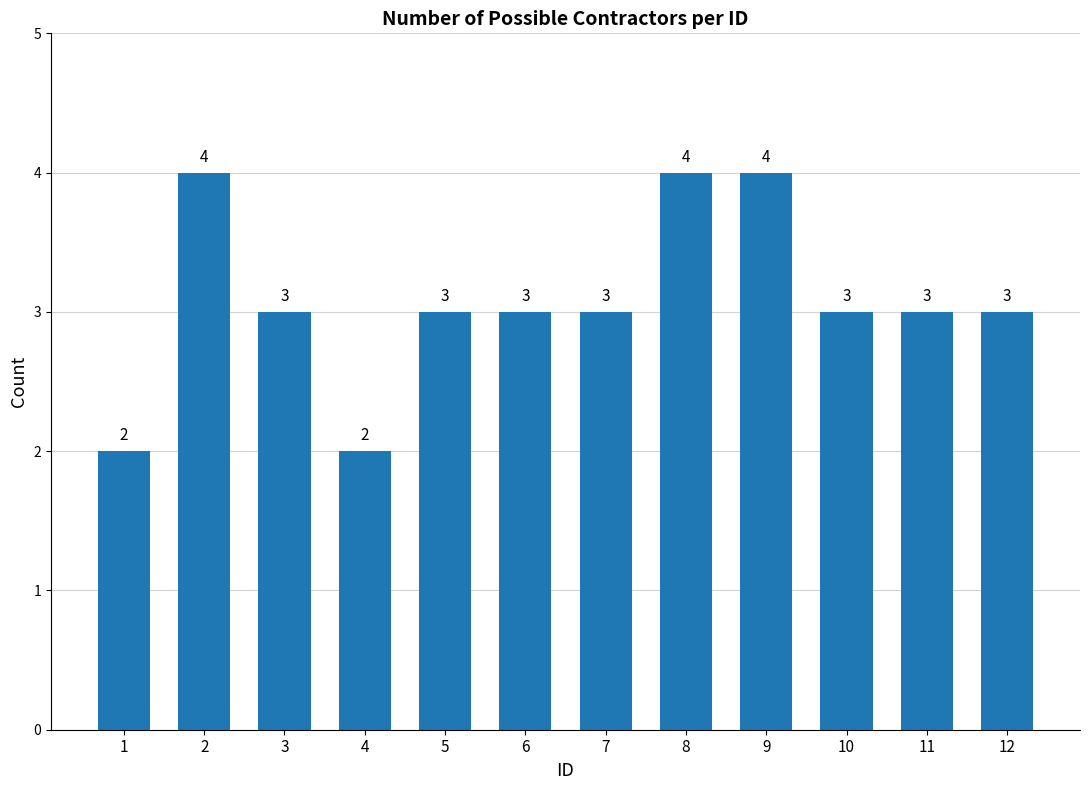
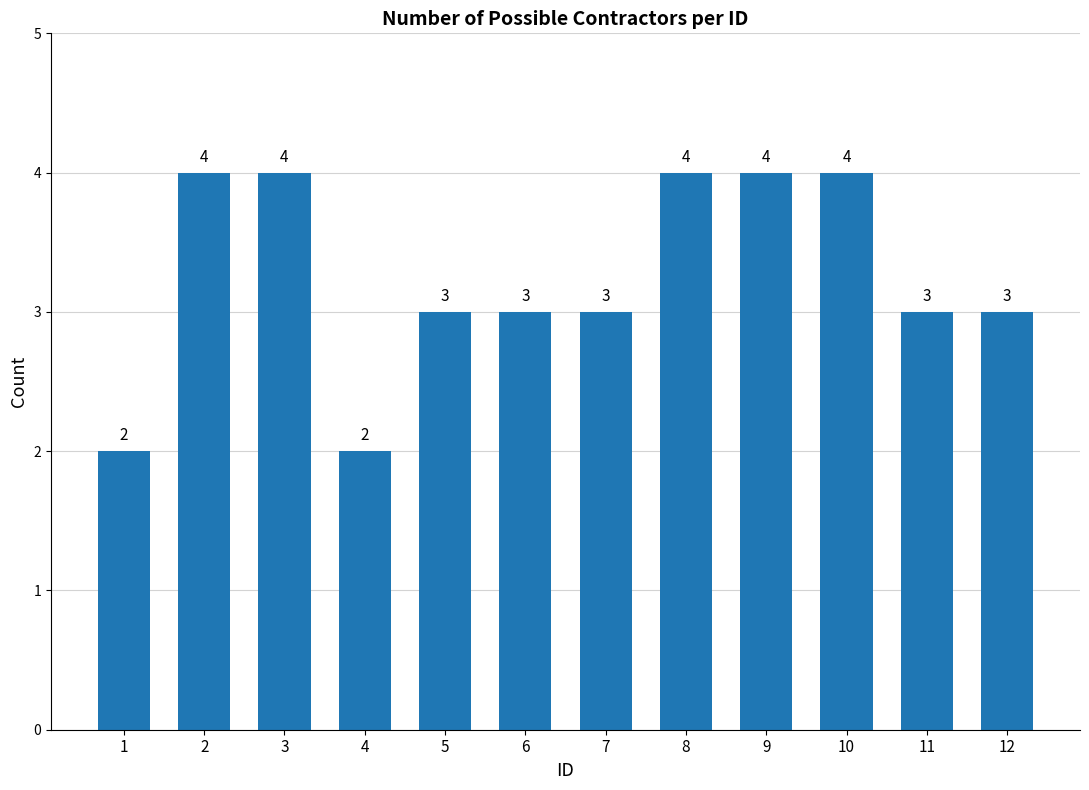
  {
    "1": 2,
    "2": 4,
-   "3": 3,
+   "3": 4,
    "4": 2,
    "5": 3,
    "6": 3,
    "7": 3,
    "8": 4,
    "9": 4,
-   "10": 3,
+   "10": 4,
    "11": 3,
    "12": 3
  }
